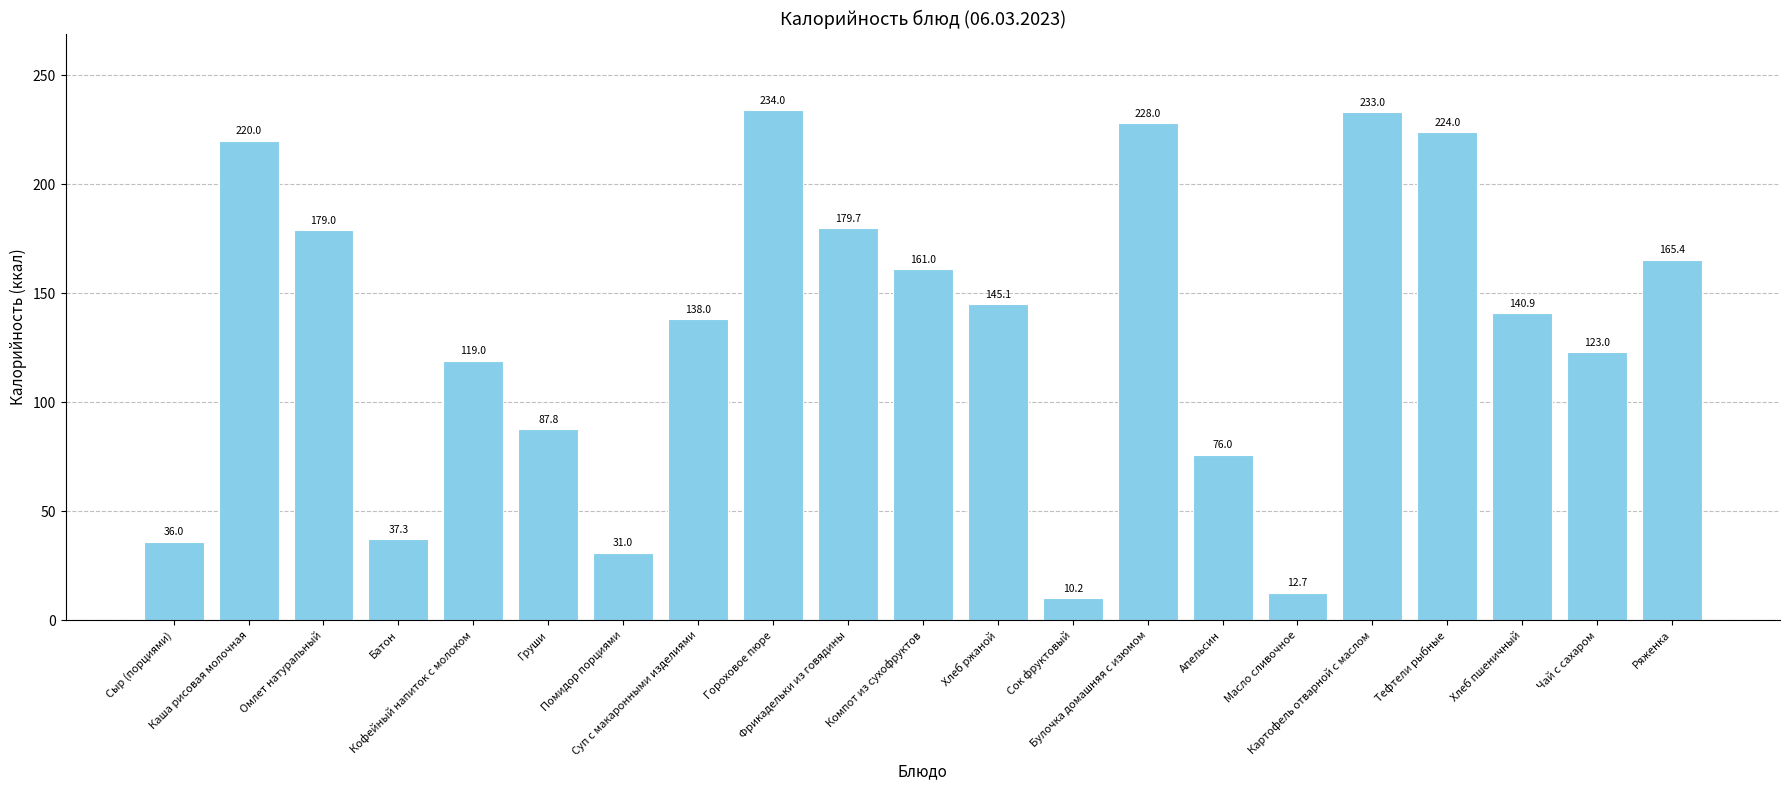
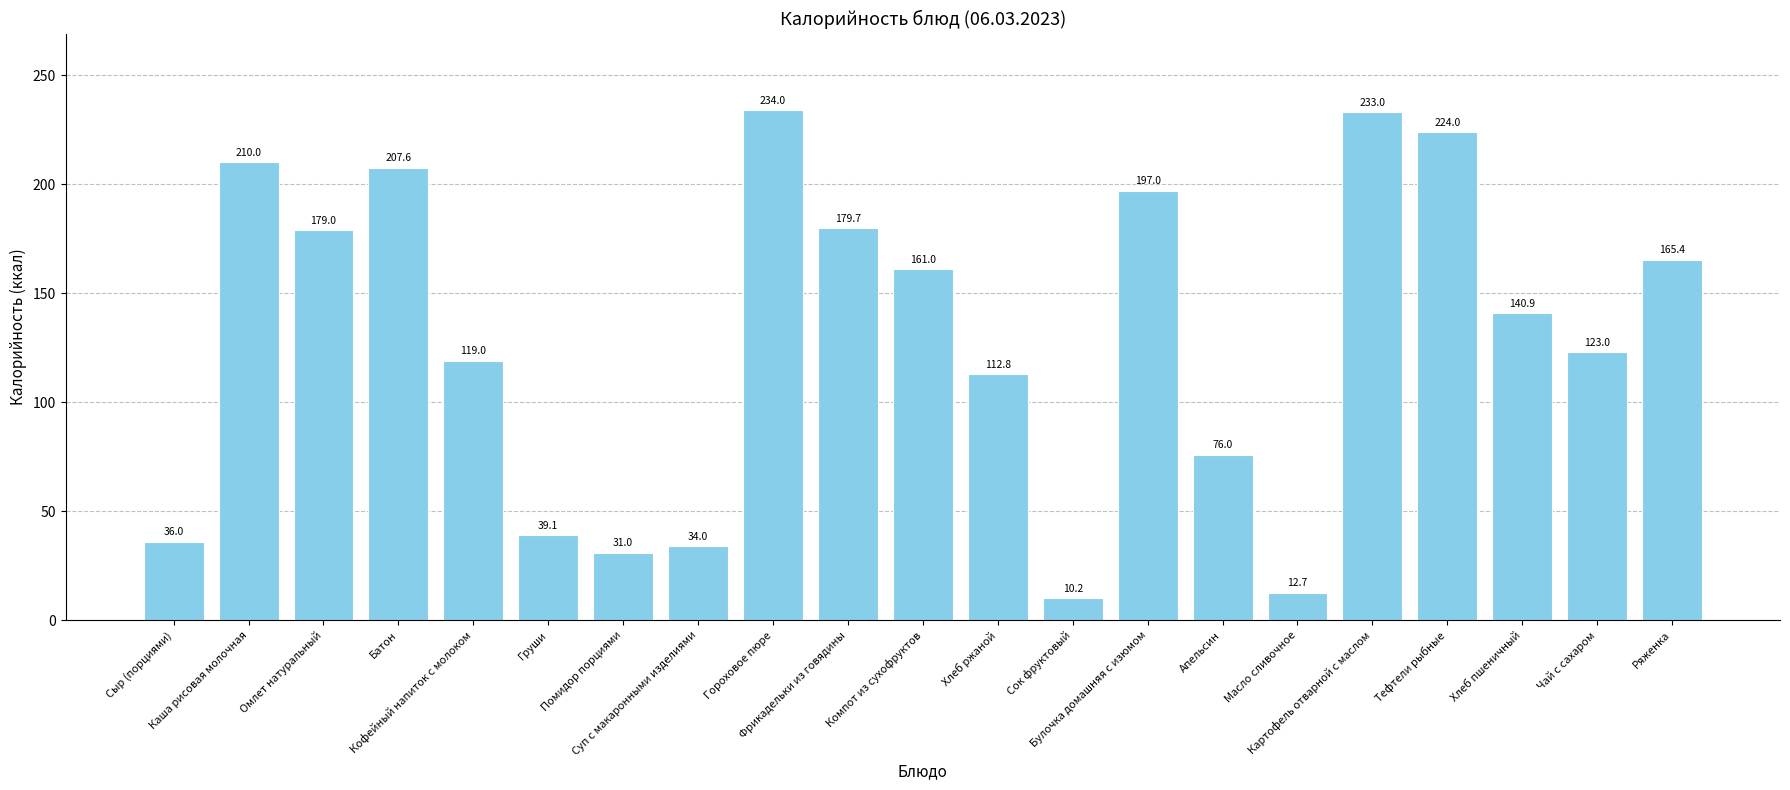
  {
    "Сыр (порциями)": 36.0,
-   "Каша рисовая молочная": 220.0,
+   "Каша рисовая молочная": 210.0,
    "Омлет натуральный": 179.0,
-   "Батон": 37.3,
+   "Батон": 207.6,
    "Кофейный напиток с молоком": 119.0,
-   "Груши": 87.8,
+   "Груши": 39.1,
    "Помидор порциями": 31.0,
-   "Суп с макаронными изделиями": 138.0,
+   "Суп с макаронными изделиями": 34.0,
    "Гороховое пюре": 234.0,
    "Фрикадельки из говядины": 179.7,
    "Компот из сухофруктов": 161.0,
-   "Хлеб ржаной": 145.1,
+   "Хлеб ржаной": 112.8,
    "Сок фруктовый": 10.2,
-   "Булочка домашняя с изюмом": 228.0,
+   "Булочка домашняя с изюмом": 197.0,
    "Апельсин": 76.0,
    "Масло сливочное": 12.7,
    "Картофель отварной с маслом": 233.0,
    "Тефтели рыбные": 224.0,
    "Хлеб пшеничный": 140.9,
    "Чай с сахаром": 123.0,
    "Ряженка": 165.4
  }
